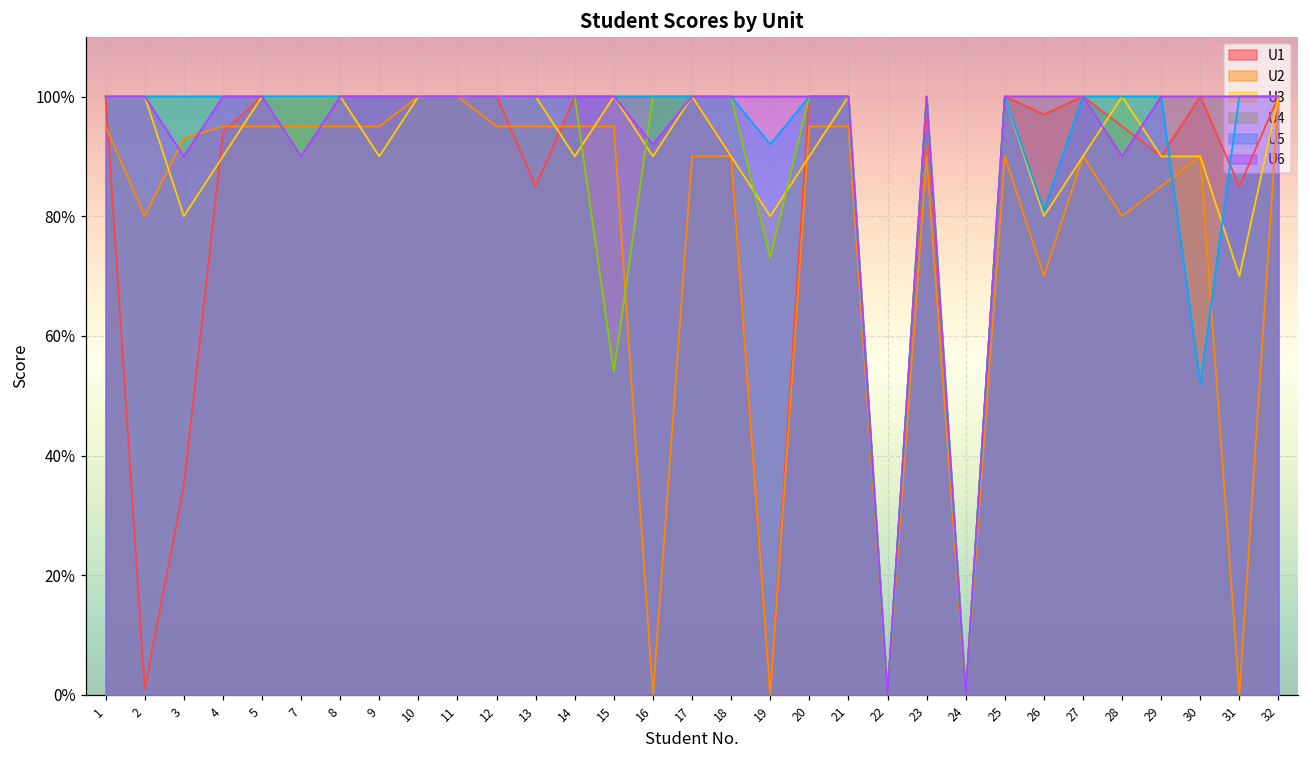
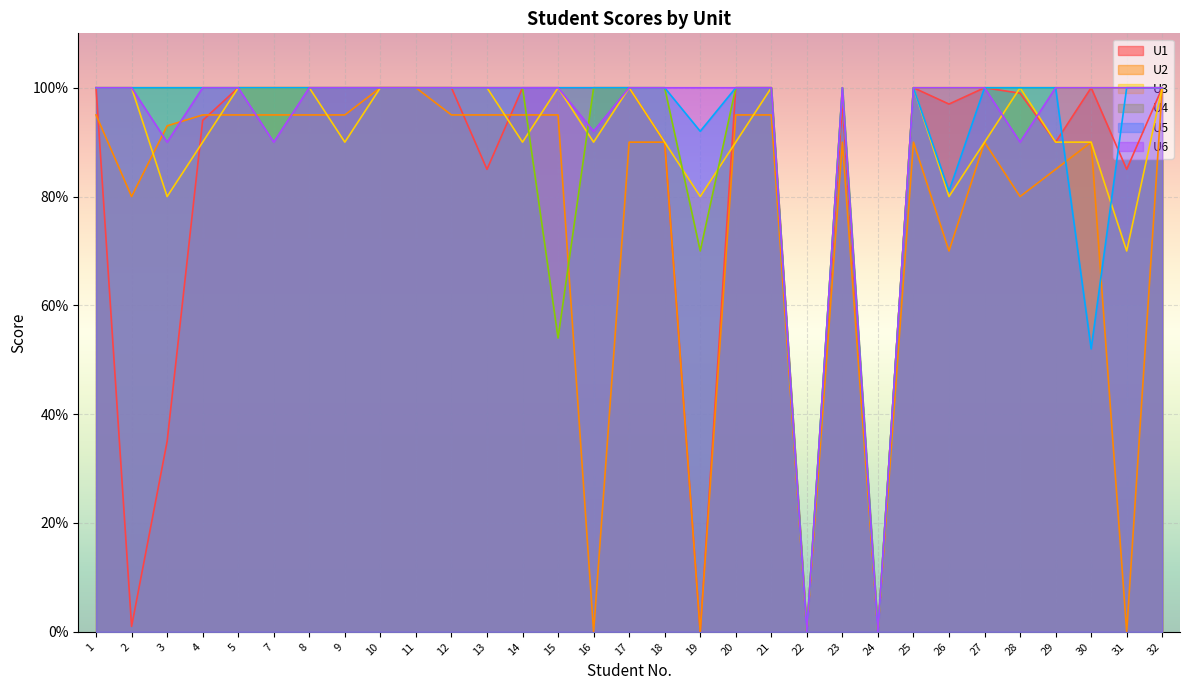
  {
    "U1": {
      "2": "1%",
      "3": "35%",
      "4": "94%",
      "13": "85%",
      "23": "97%",
      "26": "97%",
-     "28": "95%",
+     "28": "99%",
      "31": "85%"
    },
    "U4": {
      "15": "54%",
-     "19": "73%"
+     "19": "70%"
    },
    "U5": {
      "19": "92%",
      "26": "81%",
      "30": "52%"
    },
    "U6": {
      "3": "90%",
      "7": "90%",
      "16": "92%",
      "19": "100%",
      "28": "90%"
    }
  }
